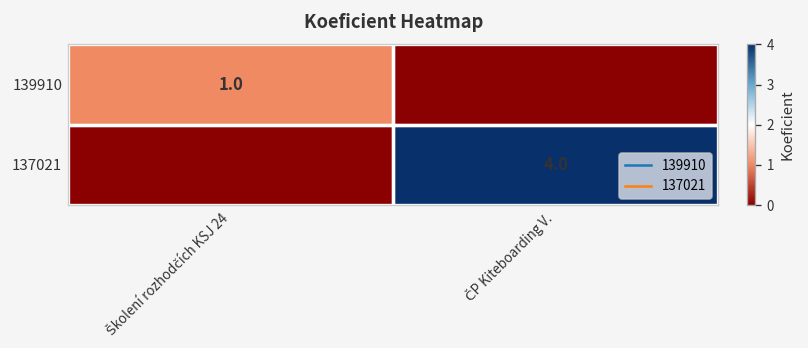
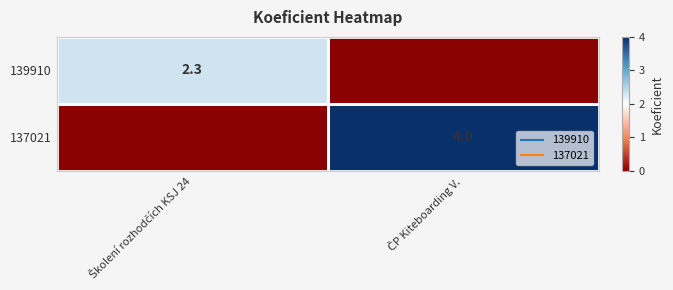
  {
    "139910": {
-     "Školení rozhodčích KSJ 24": 1.0
+     "Školení rozhodčích KSJ 24": 2.3
    },
    "137021": {
      "ČP Kiteboarding V.": 4.0
    }
  }
